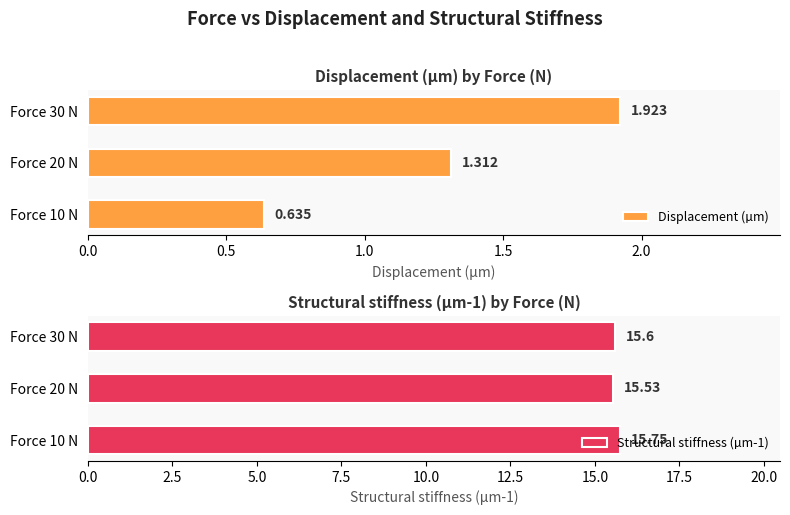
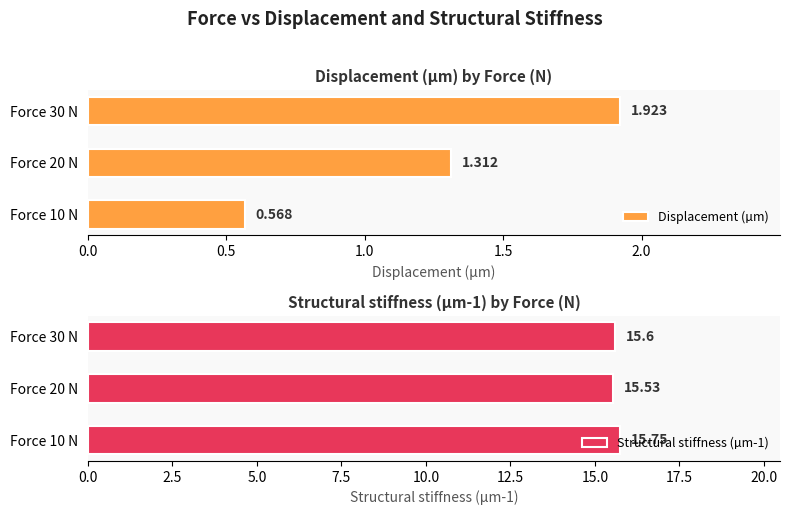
  {
    "Displacement (µm) by Force (N)": {
      "Force 30 N": 1.923,
      "Force 20 N": 1.312,
-     "Force 10 N": 0.635
+     "Force 10 N": 0.568
    },
    "Structural stiffness (µm-1) by Force (N)": {
      "Force 30 N": 15.6,
      "Force 20 N": 15.53,
      "Force 10 N": 15.75
    }
  }
